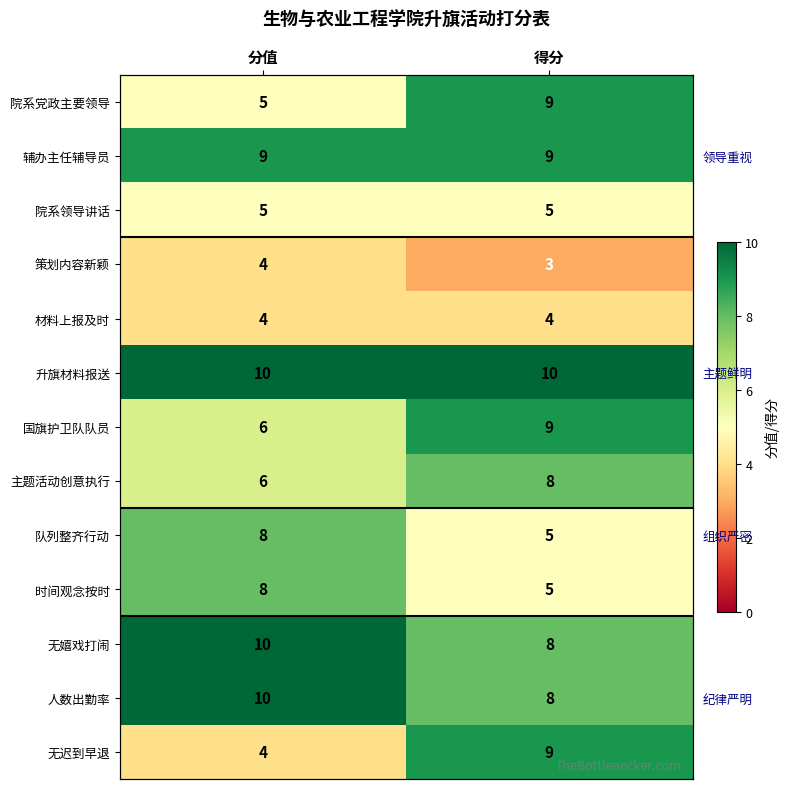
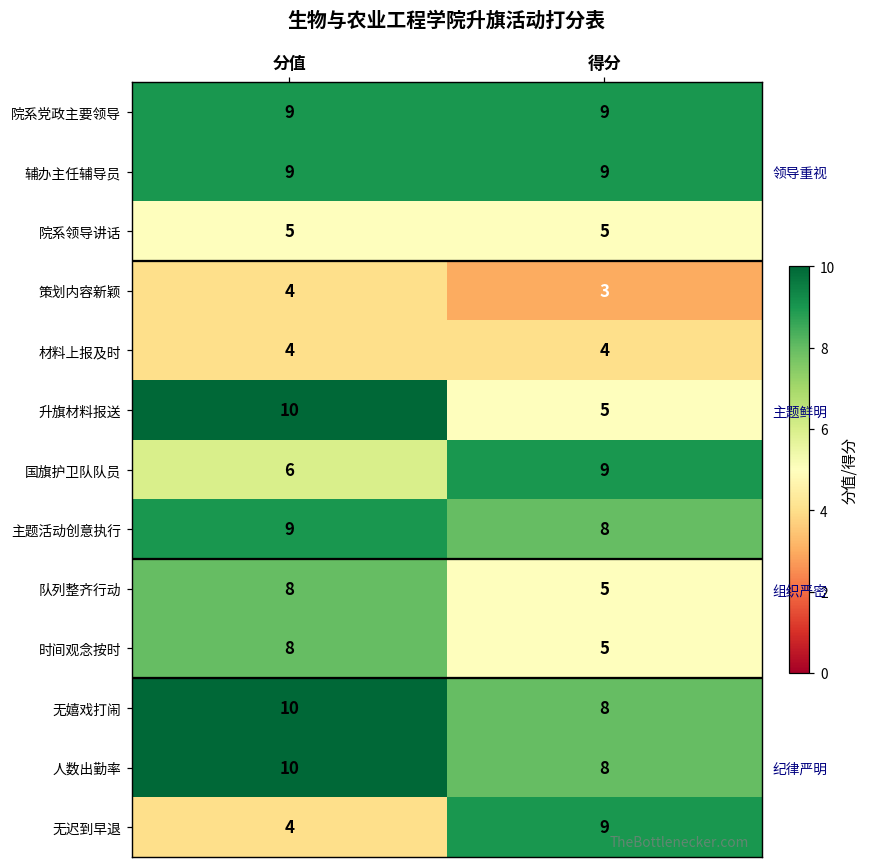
  {
    "院系党政主要领导": {
-     "分值": 5,
+     "分值": 9,
      "得分": 9
    },
    "辅办主任辅导员": {
      "分值": 9,
      "得分": 9
    },
    "院系领导讲话": {
      "分值": 5,
      "得分": 5
    },
    "策划内容新颖": {
      "分值": 4,
      "得分": 3
    },
    "材料上报及时": {
      "分值": 4,
      "得分": 4
    },
    "升旗材料报送": {
      "分值": 10,
-     "得分": 10
+     "得分": 5
    },
    "国旗护卫队队员": {
      "分值": 6,
      "得分": 9
    },
    "主题活动创意执行": {
-     "分值": 6,
+     "分值": 9,
      "得分": 8
    },
    "队列整齐行动": {
      "分值": 8,
      "得分": 5
    },
    "时间观念按时": {
      "分值": 8,
      "得分": 5
    },
    "无嬉戏打闹": {
      "分值": 10,
      "得分": 8
    },
    "人数出勤率": {
      "分值": 10,
      "得分": 8
    },
    "无迟到早退": {
      "分值": 4
    }
  }
